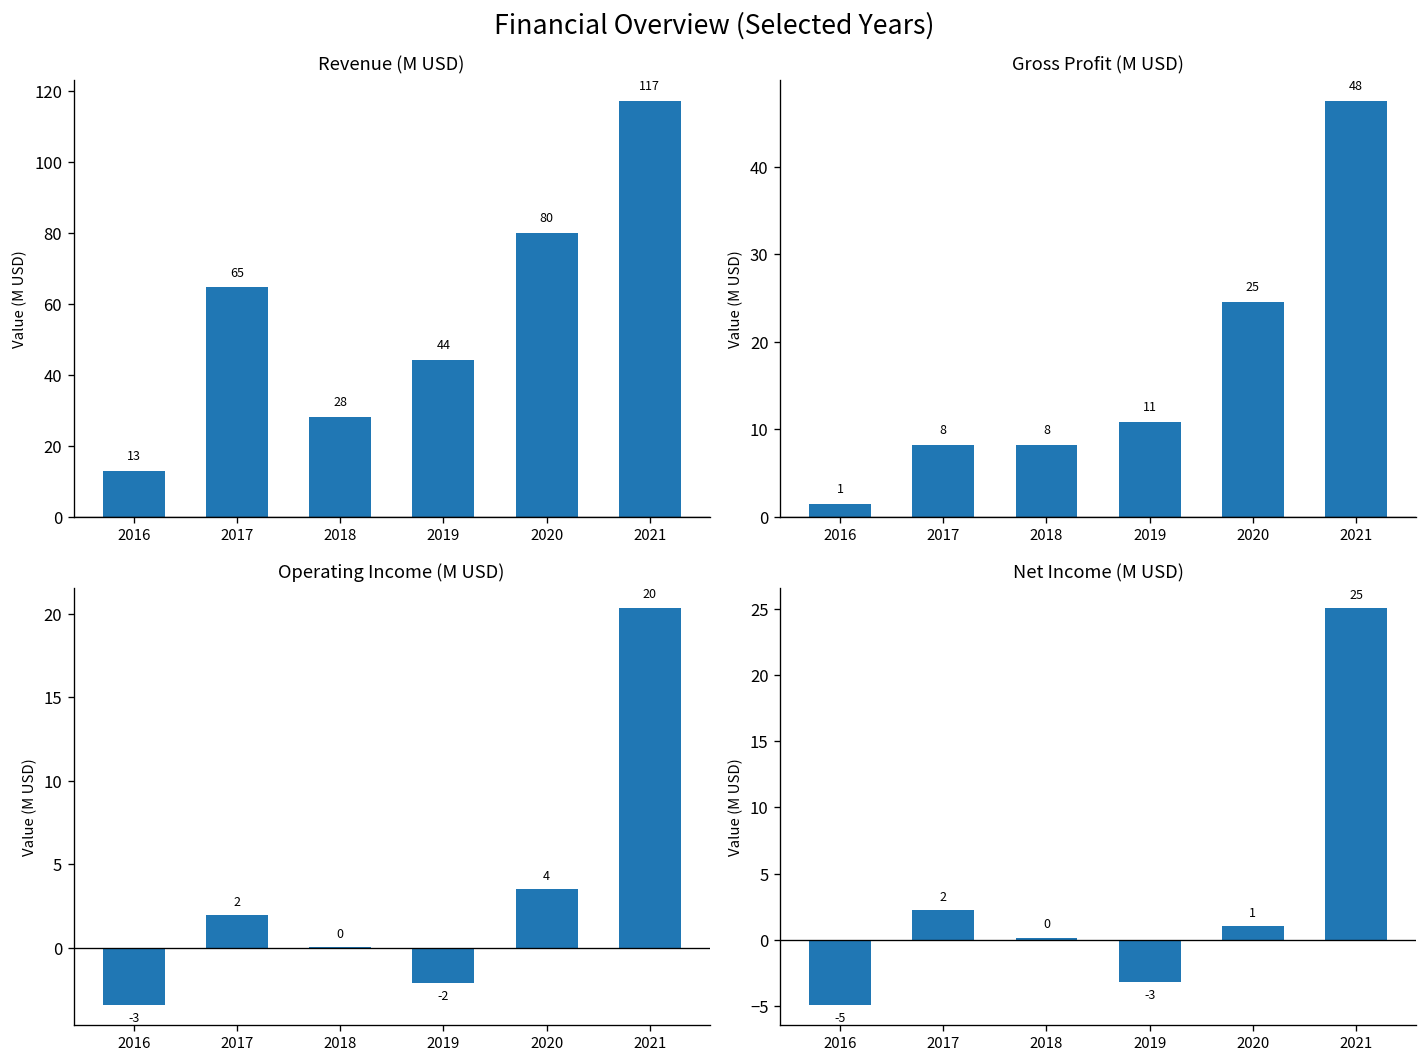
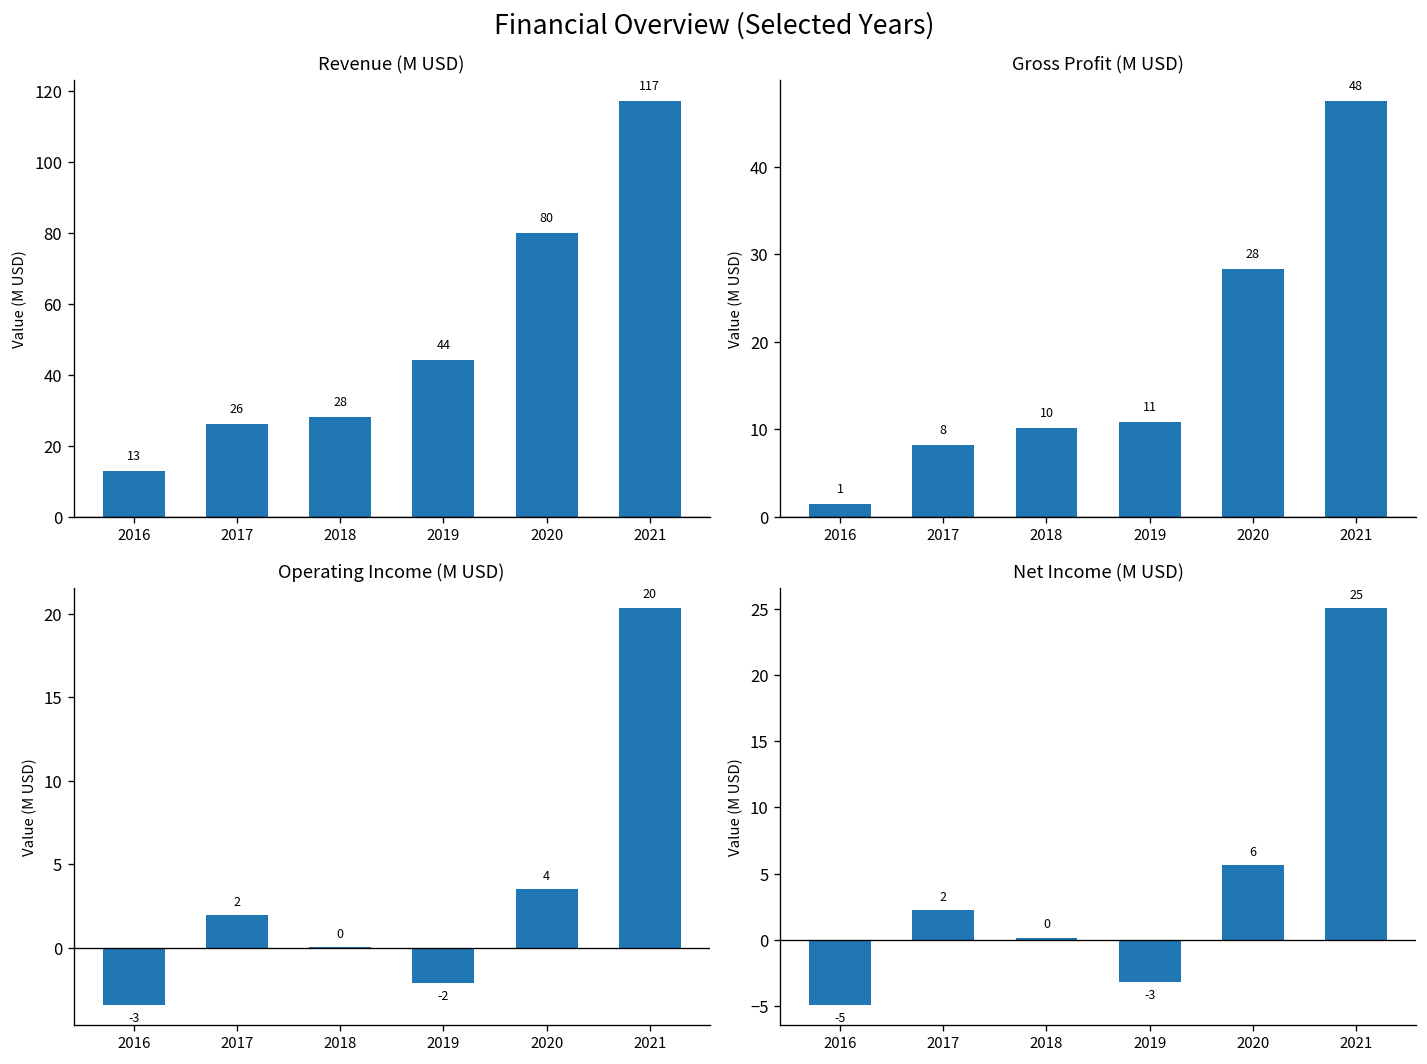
  {
    "Revenue (M USD)": {
      "2016": 13,
-     "2017": 65,
+     "2017": 26,
      "2018": 28,
      "2019": 44,
      "2020": 80,
      "2021": 117
    },
    "Gross Profit (M USD)": {
      "2016": 1,
      "2017": 8,
-     "2018": 8,
+     "2018": 10,
      "2019": 11,
-     "2020": 25,
+     "2020": 28,
      "2021": 48
    },
    "Operating Income (M USD)": {
      "2016": -3,
      "2017": 2,
      "2018": 0,
      "2019": -2,
      "2020": 4,
      "2021": 20
    },
    "Net Income (M USD)": {
      "2016": -5,
      "2017": 2,
      "2018": 0,
      "2019": -3,
-     "2020": 1,
+     "2020": 6,
      "2021": 25
    }
  }
